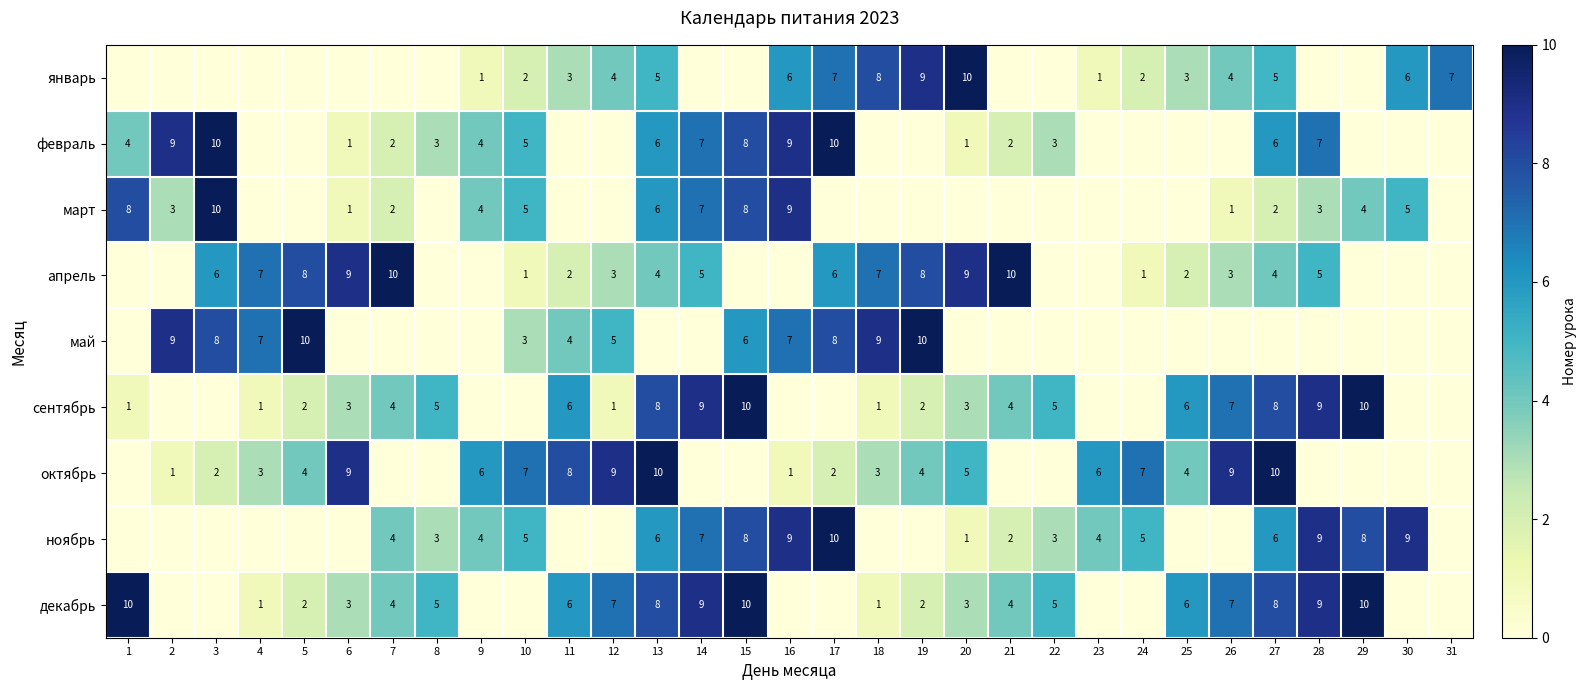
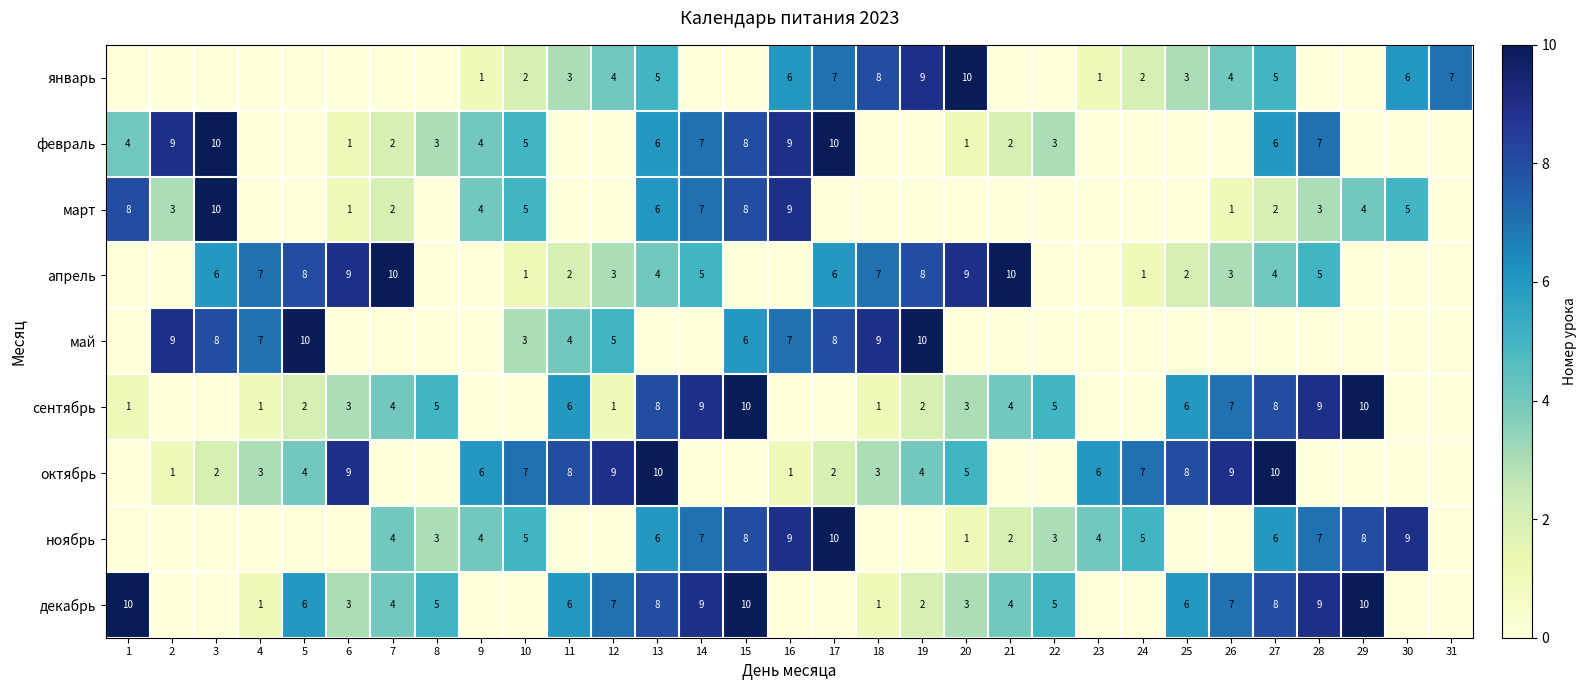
  {
    "январь": {
      "9": 1,
      "10": 2,
      "11": 3,
      "12": 4,
      "13": 5,
      "16": 6,
      "17": 7,
      "18": 8,
      "19": 9,
      "20": 10,
      "23": 1,
      "24": 2,
      "25": 3,
      "26": 4,
      "27": 5,
      "30": 6,
      "31": 7
    },
    "февраль": {
      "1": 4,
      "2": 9,
      "3": 10,
      "6": 1,
      "7": 2,
      "8": 3,
      "9": 4,
      "10": 5,
      "13": 6,
      "14": 7,
      "15": 8,
      "16": 9,
      "17": 10,
      "20": 1,
      "21": 2,
      "22": 3,
      "27": 6,
      "28": 7
    },
    "март": {
      "1": 8,
      "2": 3,
      "3": 10,
      "6": 1,
      "7": 2,
      "9": 4,
      "10": 5,
      "13": 6,
      "14": 7,
      "15": 8,
      "16": 9,
      "26": 1,
      "27": 2,
      "28": 3,
      "29": 4,
      "30": 5
    },
    "апрель": {
      "3": 6,
      "4": 7,
      "5": 8,
      "6": 9,
      "7": 10,
      "10": 1,
      "11": 2,
      "12": 3,
      "13": 4,
      "14": 5,
      "17": 6,
      "18": 7,
      "19": 8,
      "20": 9,
      "21": 10,
      "24": 1,
      "25": 2,
      "26": 3,
      "27": 4,
      "28": 5
    },
    "май": {
      "2": 9,
      "3": 8,
      "4": 7,
      "5": 10,
      "10": 3,
      "11": 4,
      "12": 5,
      "15": 6,
      "16": 7,
      "17": 8,
      "18": 9,
      "19": 10
    },
    "сентябрь": {
      "1": 1,
      "4": 1,
      "5": 2,
      "6": 3,
      "7": 4,
      "8": 5,
      "11": 6,
      "12": 1,
      "13": 8,
      "14": 9,
      "15": 10,
      "18": 1,
      "19": 2,
      "20": 3,
      "21": 4,
      "22": 5,
      "25": 6,
      "26": 7,
      "27": 8,
      "28": 9,
      "29": 10
    },
    "октябрь": {
      "2": 1,
      "3": 2,
      "4": 3,
      "5": 4,
      "6": 9,
      "9": 6,
      "10": 7,
      "11": 8,
      "12": 9,
      "13": 10,
      "16": 1,
      "17": 2,
      "18": 3,
      "19": 4,
      "20": 5,
      "23": 6,
      "24": 7,
-     "25": 4,
+     "25": 8,
      "26": 9,
      "27": 10
    },
    "ноябрь": {
      "7": 4,
      "8": 3,
      "9": 4,
      "10": 5,
      "13": 6,
      "14": 7,
      "15": 8,
      "16": 9,
      "17": 10,
      "20": 1,
      "21": 2,
      "22": 3,
      "23": 4,
      "24": 5,
      "27": 6,
-     "28": 9,
+     "28": 7,
      "29": 8,
      "30": 9
    },
    "декабрь": {
      "1": 10,
      "4": 1,
-     "5": 2,
+     "5": 6,
      "6": 3,
      "7": 4,
      "8": 5,
      "11": 6,
      "12": 7,
      "13": 8,
      "14": 9,
      "15": 10,
      "18": 1,
      "19": 2,
      "20": 3,
      "21": 4,
      "22": 5,
      "25": 6,
      "26": 7,
      "27": 8,
      "28": 9,
      "29": 10
    }
  }
